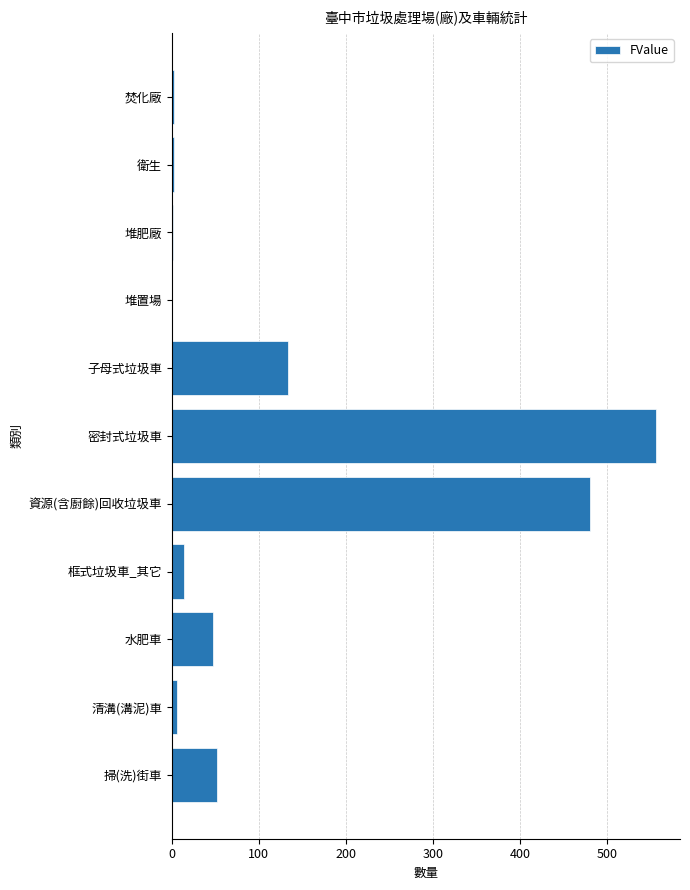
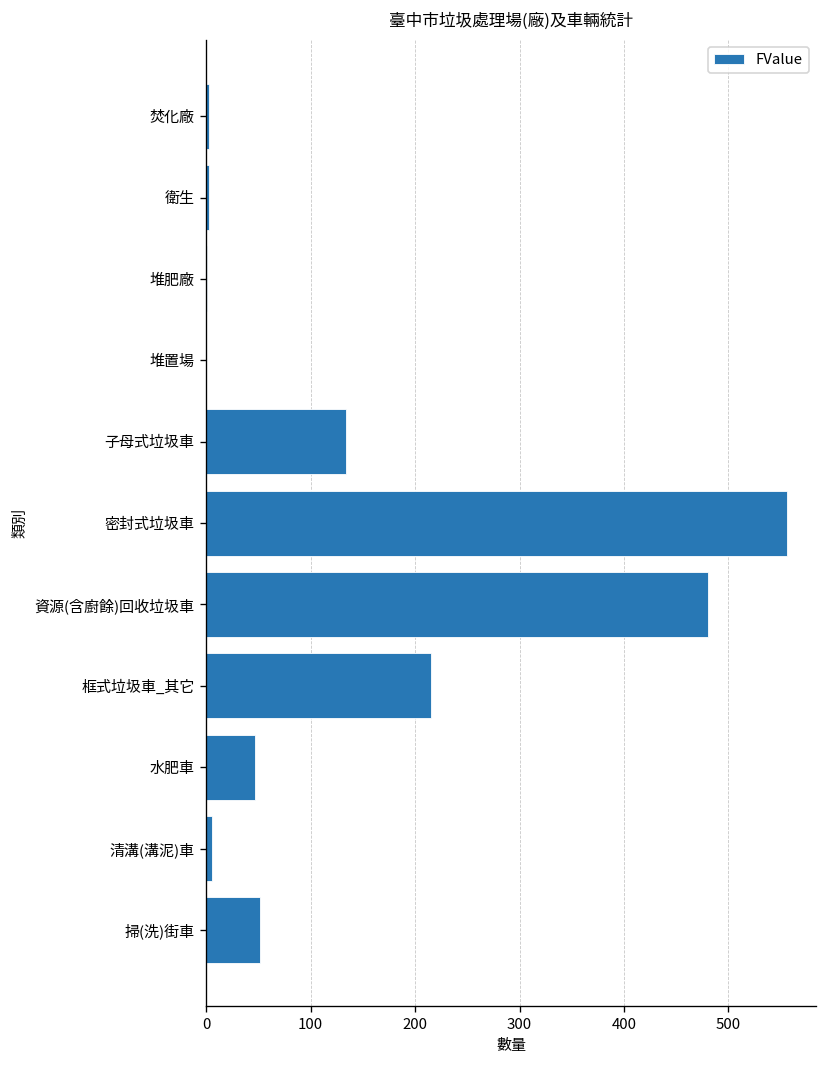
  {
    "焚化廠": 0,
    "衛生": 0,
    "堆置場": 0,
    "子母式垃圾車": 130,
    "密封式垃圾車": 560,
    "資源(含廚餘)回收垃圾車": 480,
-   "框式垃圾車_其它": 10,
+   "框式垃圾車_其它": 220,
    "水肥車": 50,
    "清溝(溝泥)車": 10,
    "掃(洗)街車": 50
  }
